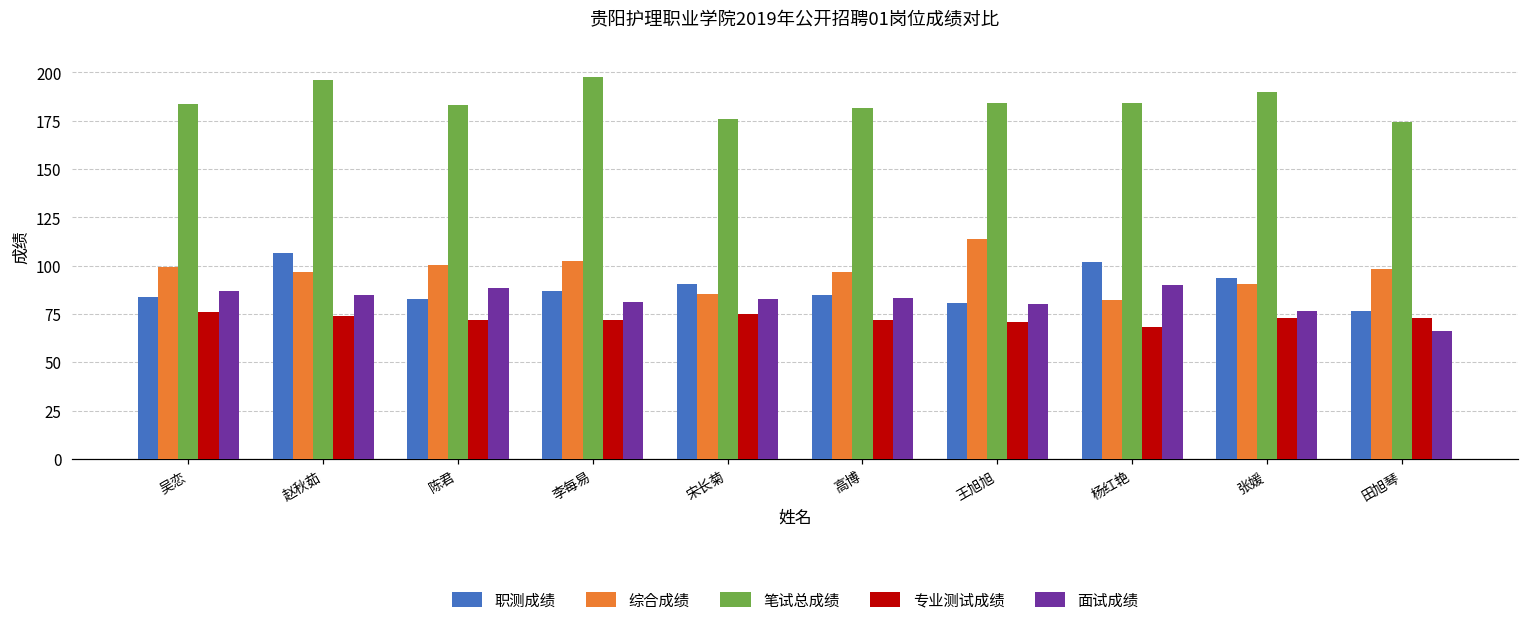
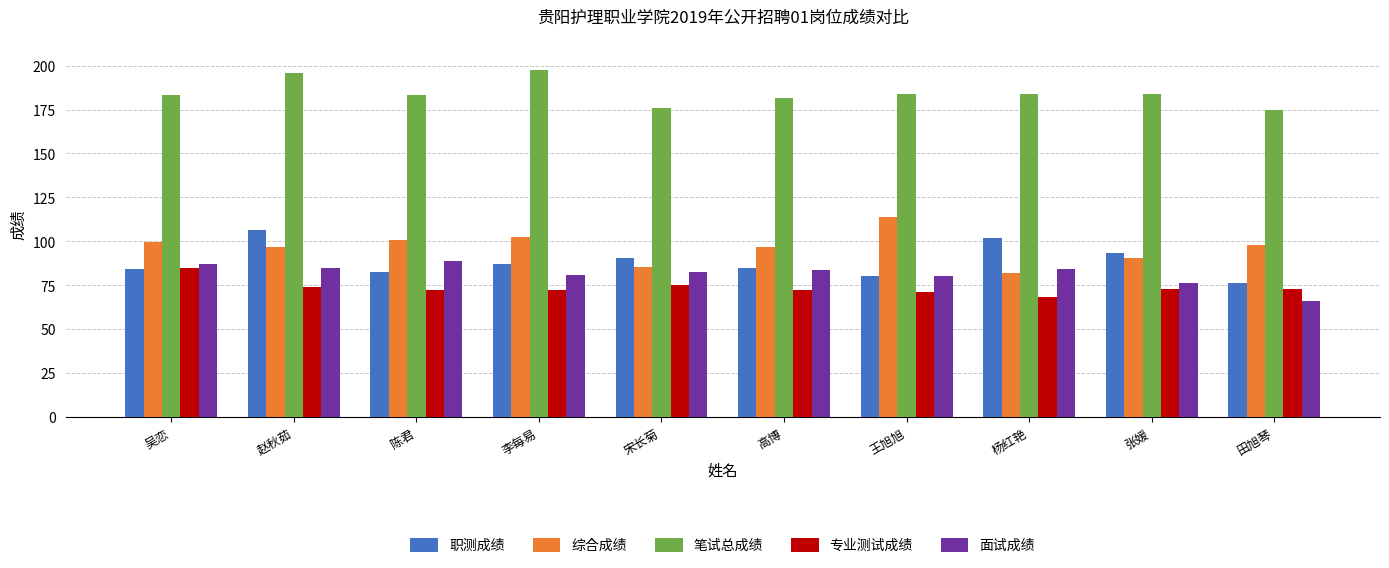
  {
    "职测成绩": {
      "吴恋": 84,
      "赵秋茹": 107,
      "陈君": 83,
      "李每易": 87,
      "宋长菊": 91,
      "高博": 85,
      "王旭旭": 81,
      "杨红艳": 102,
      "张媛": 94,
      "田旭琴": 77
    },
    "综合成绩": {
      "吴恋": 100,
      "赵秋茹": 97,
      "陈君": 101,
      "李每易": 103,
      "宋长菊": 86,
      "高博": 97,
      "王旭旭": 114,
      "杨红艳": 82,
      "张媛": 91,
      "田旭琴": 98
    },
    "笔试总成绩": {
      "吴恋": 184,
      "赵秋茹": 196,
      "陈君": 183,
      "李每易": 198,
      "宋长菊": 176,
      "高博": 182,
      "王旭旭": 184,
      "杨红艳": 184,
-     "张媛": 190,
+     "张媛": 184,
      "田旭琴": 175
    },
    "专业测试成绩": {
-     "吴恋": 76,
+     "吴恋": 85,
      "赵秋茹": 74,
      "陈君": 72,
      "李每易": 72,
      "宋长菊": 75,
      "高博": 72,
      "王旭旭": 71,
      "杨红艳": 68,
      "张媛": 73,
      "田旭琴": 73
    },
    "面试成绩": {
      "吴恋": 87,
      "赵秋茹": 85,
      "陈君": 89,
      "李每易": 81,
      "宋长菊": 83,
      "高博": 83,
      "王旭旭": 80,
-     "杨红艳": 90,
+     "杨红艳": 84,
      "张媛": 76,
      "田旭琴": 66
    }
  }
